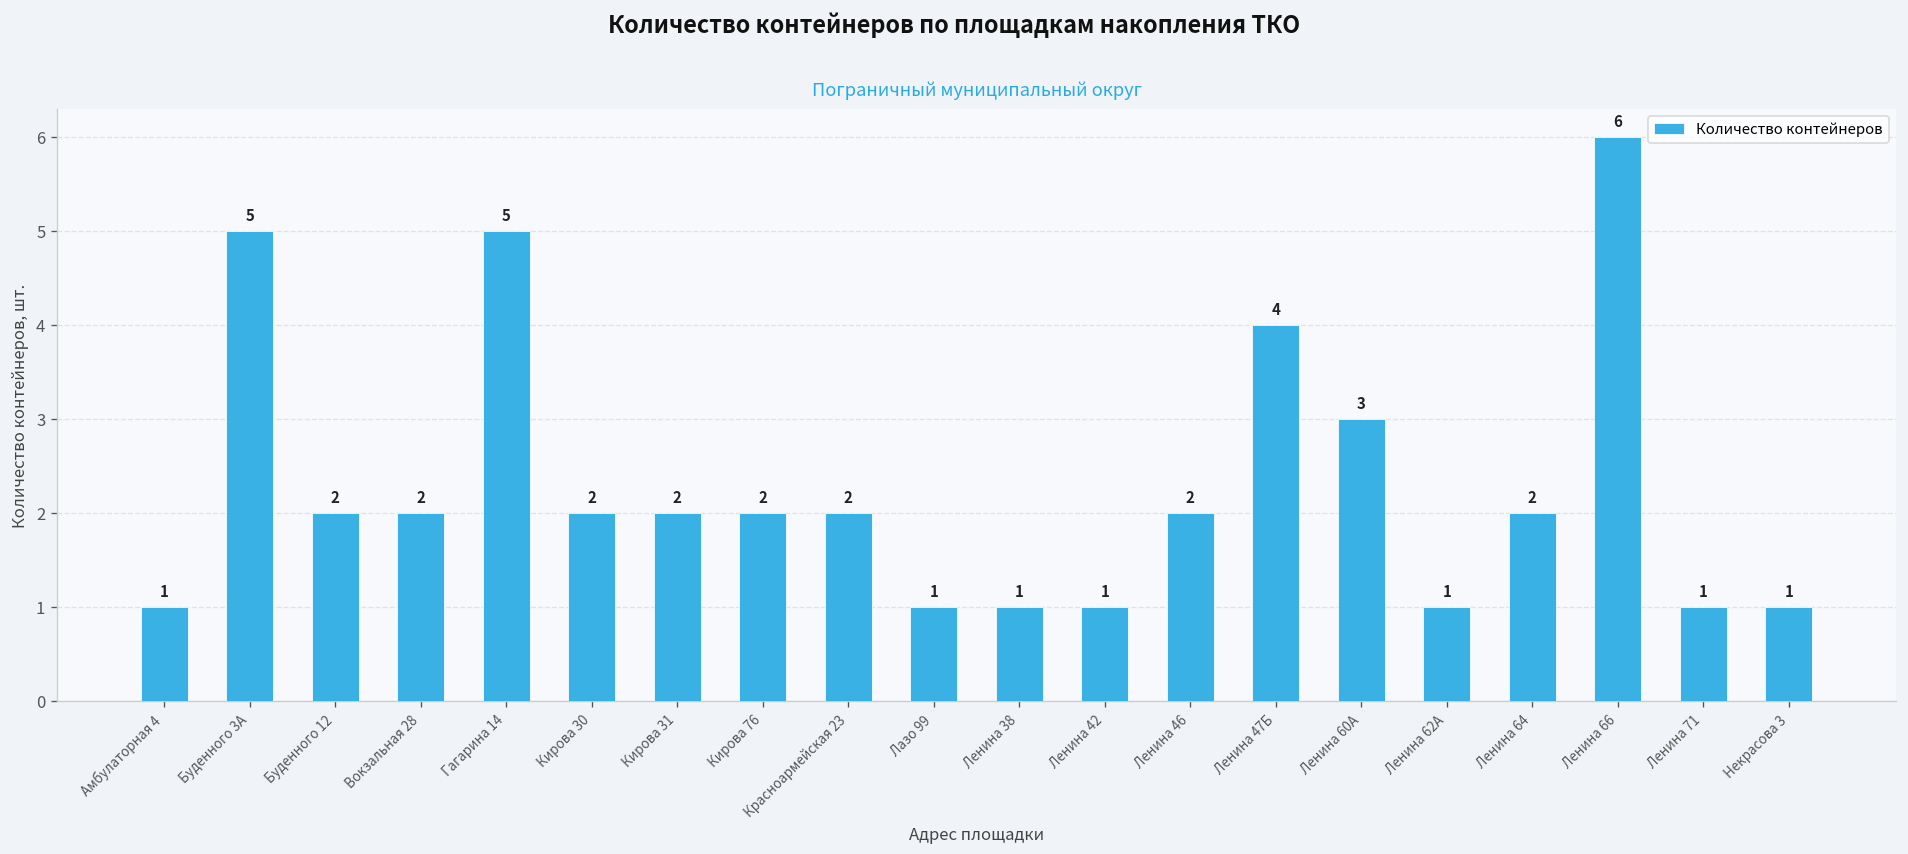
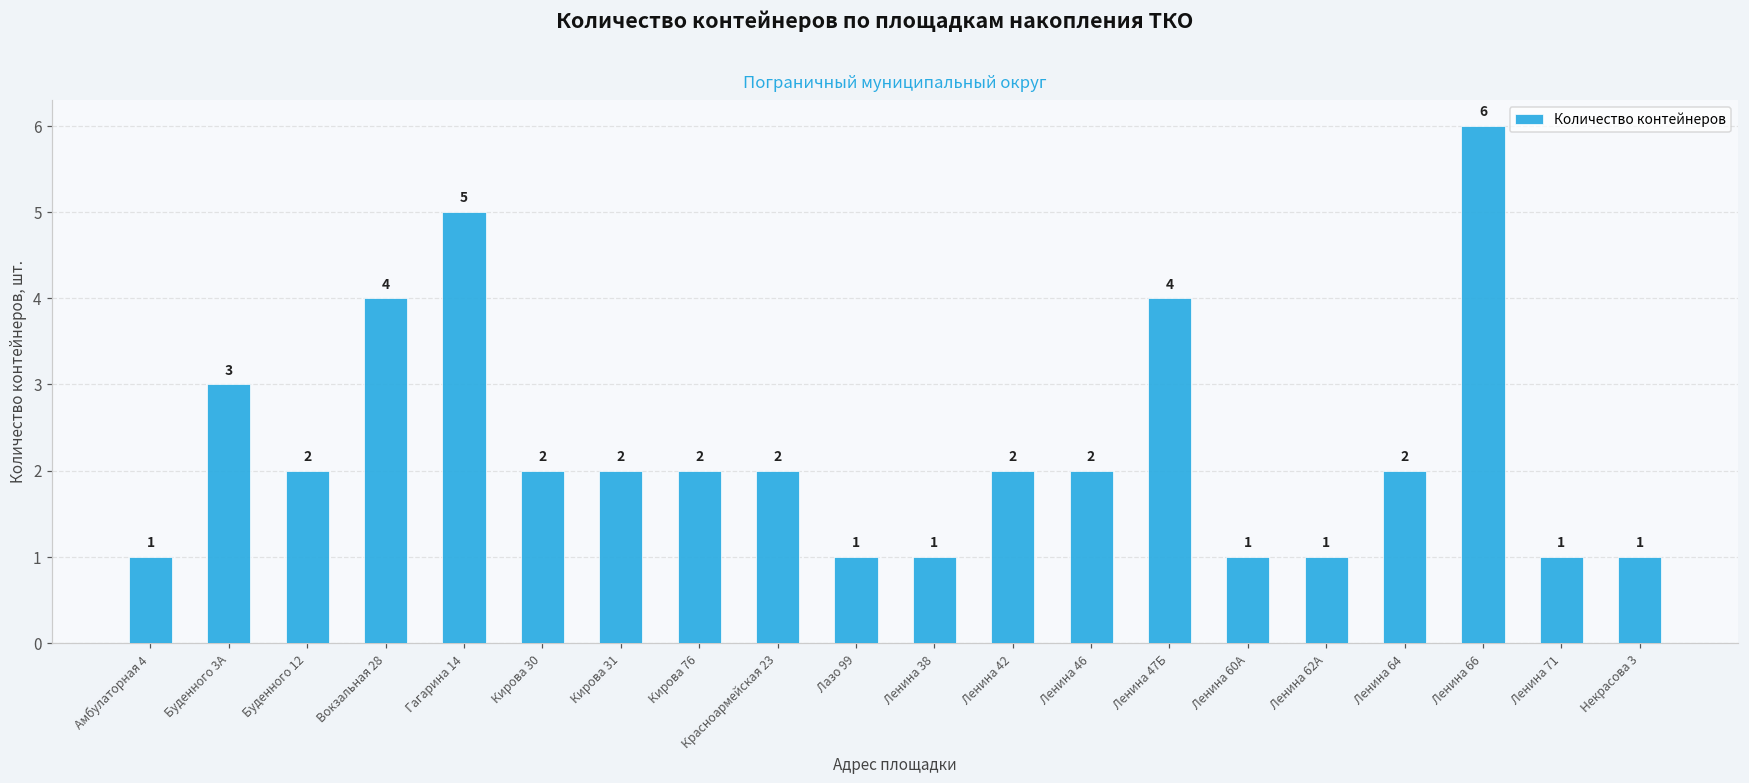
  {
    "Амбулаторная 4": 1,
-   "Буденного 3А": 5,
+   "Буденного 3А": 3,
    "Буденного 12": 2,
-   "Вокзальная 28": 2,
+   "Вокзальная 28": 4,
    "Гагарина 14": 5,
    "Кирова 30": 2,
    "Кирова 31": 2,
    "Кирова 76": 2,
    "Красноармейская 23": 2,
    "Лазо 99": 1,
    "Ленина 38": 1,
-   "Ленина 42": 1,
+   "Ленина 42": 2,
    "Ленина 46": 2,
    "Ленина 47Б": 4,
-   "Ленина 60А": 3,
+   "Ленина 60А": 1,
    "Ленина 62А": 1,
    "Ленина 64": 2,
    "Ленина 66": 6,
    "Ленина 71": 1,
    "Некрасова 3": 1
  }
